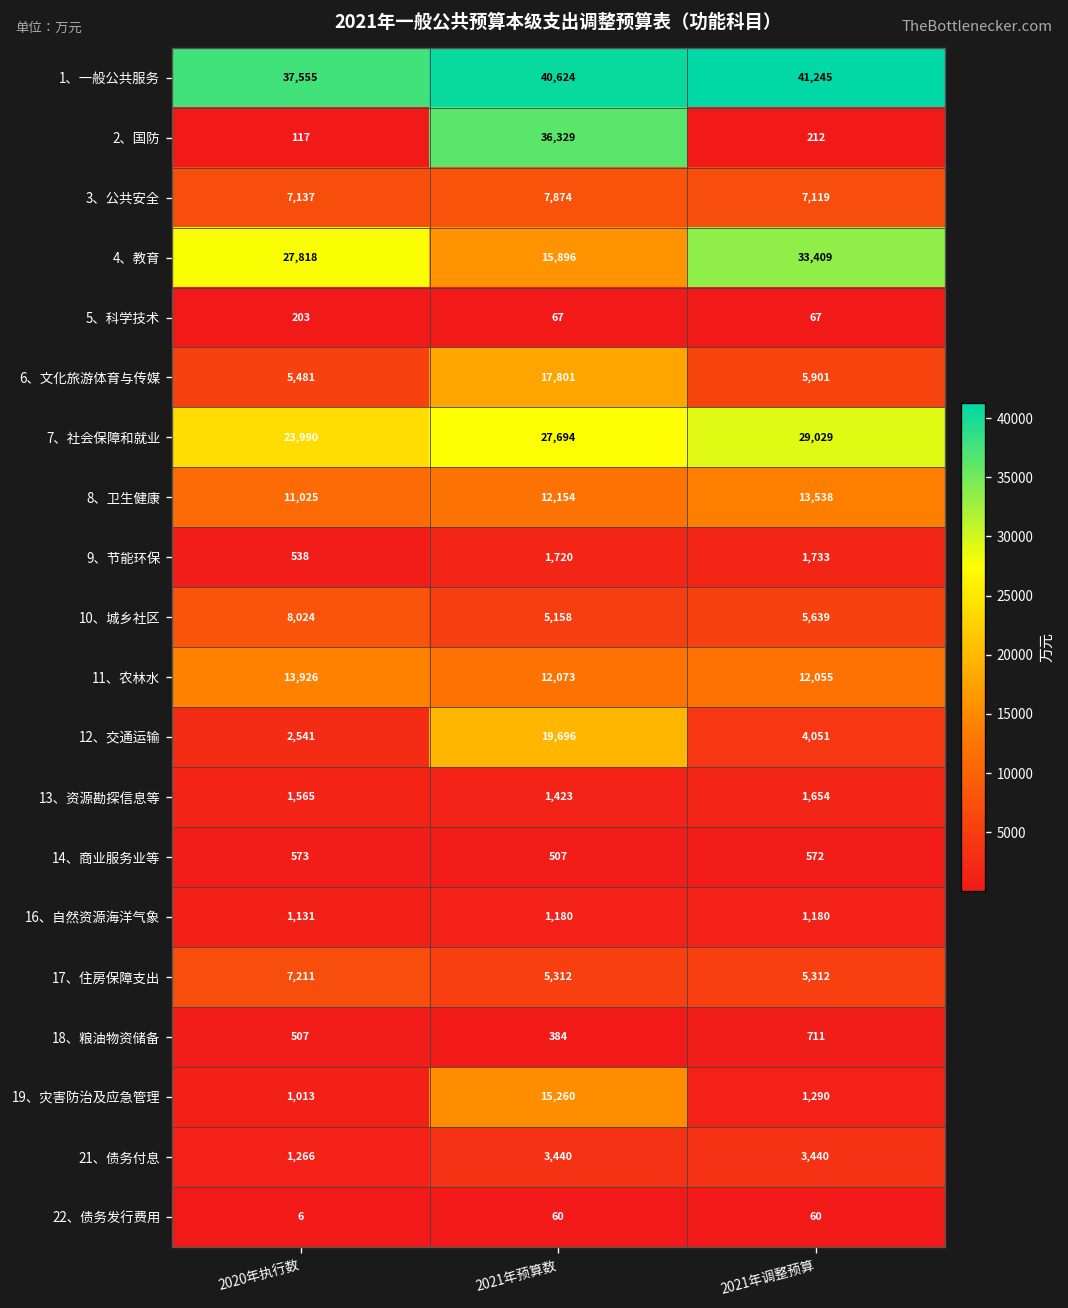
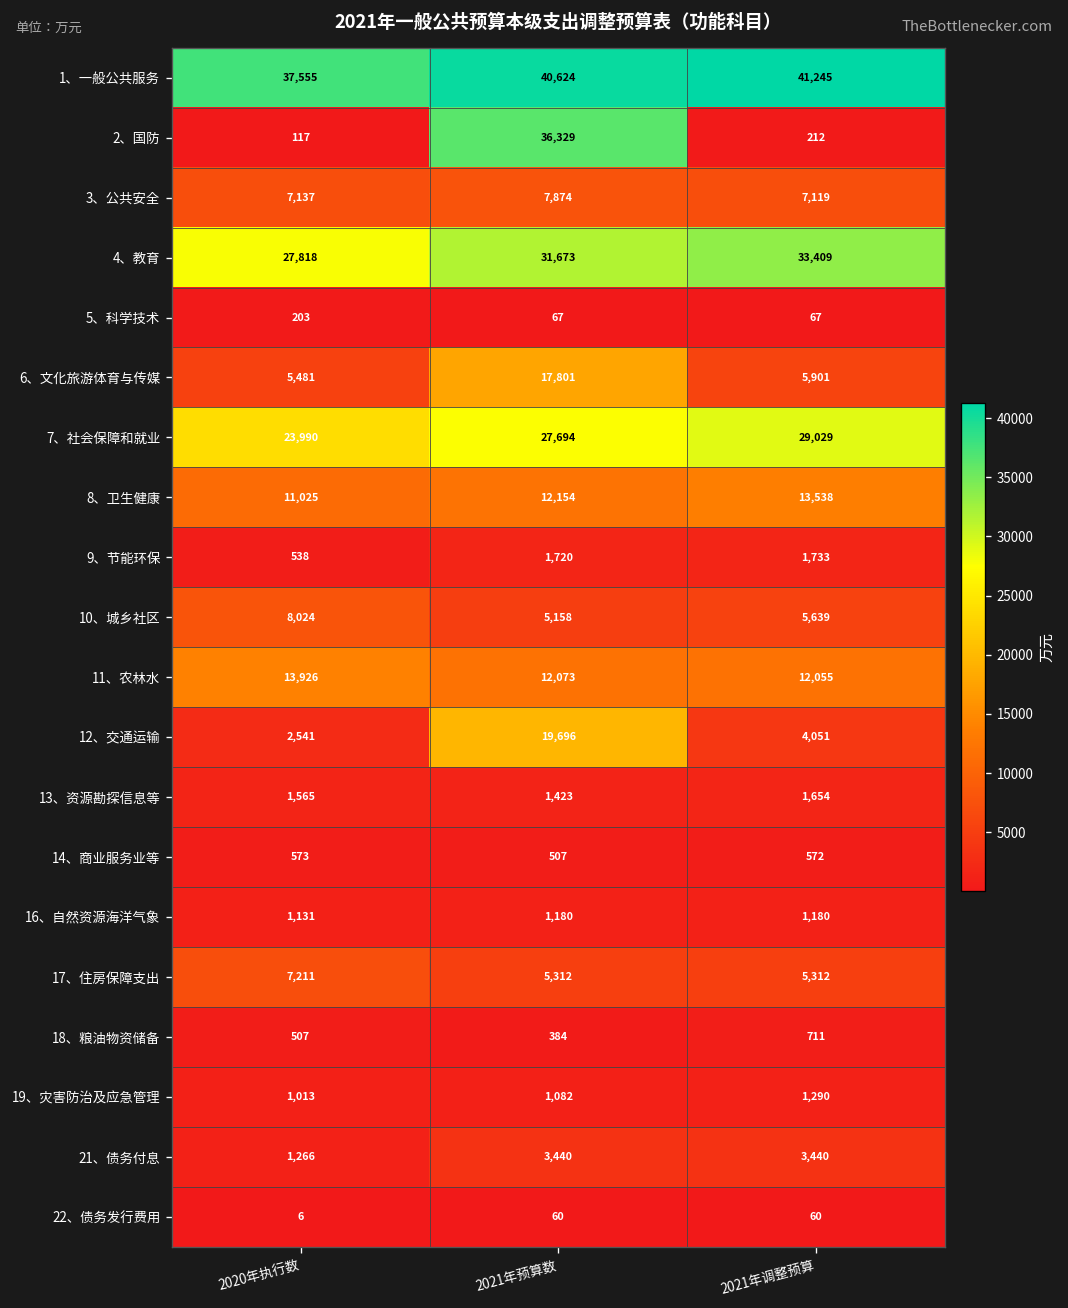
  {
    "1、一般公共服务": {
      "2020年执行数": "37,555",
      "2021年预算数": "40,624",
      "2021年调整预算": "41,245"
    },
    "2、国防": {
      "2020年执行数": "117",
      "2021年预算数": "36,329",
      "2021年调整预算": "212"
    },
    "3、公共安全": {
      "2020年执行数": "7,137",
      "2021年预算数": "7,874",
      "2021年调整预算": "7,119"
    },
    "4、教育": {
      "2020年执行数": "27,818",
-     "2021年预算数": "15,896",
+     "2021年预算数": "31,673",
      "2021年调整预算": "33,409"
    },
    "5、科学技术": {
      "2020年执行数": "203",
      "2021年预算数": "67",
      "2021年调整预算": "67"
    },
    "6、文化旅游体育与传媒": {
      "2020年执行数": "5,481",
      "2021年预算数": "17,801",
      "2021年调整预算": "5,901"
    },
    "7、社会保障和就业": {
      "2020年执行数": "23,990",
      "2021年预算数": "27,694",
      "2021年调整预算": "29,029"
    },
    "8、卫生健康": {
      "2020年执行数": "11,025",
      "2021年预算数": "12,154",
      "2021年调整预算": "13,538"
    },
    "9、节能环保": {
      "2020年执行数": "538",
      "2021年预算数": "1,720",
      "2021年调整预算": "1,733"
    },
    "10、城乡社区": {
      "2020年执行数": "8,024",
      "2021年预算数": "5,158",
      "2021年调整预算": "5,639"
    },
    "11、农林水": {
      "2020年执行数": "13,926",
      "2021年预算数": "12,073",
      "2021年调整预算": "12,055"
    },
    "12、交通运输": {
      "2020年执行数": "2,541",
      "2021年预算数": "19,696",
      "2021年调整预算": "4,051"
    },
    "13、资源勘探信息等": {
      "2020年执行数": "1,565",
      "2021年预算数": "1,423",
      "2021年调整预算": "1,654"
    },
    "14、商业服务业等": {
      "2020年执行数": "573",
      "2021年预算数": "507",
      "2021年调整预算": "572"
    },
    "16、自然资源海洋气象": {
      "2020年执行数": "1,131",
      "2021年预算数": "1,180",
      "2021年调整预算": "1,180"
    },
    "17、住房保障支出": {
      "2020年执行数": "7,211",
      "2021年预算数": "5,312",
      "2021年调整预算": "5,312"
    },
    "18、粮油物资储备": {
      "2020年执行数": "507",
      "2021年预算数": "384",
      "2021年调整预算": "711"
    },
    "19、灾害防治及应急管理": {
      "2020年执行数": "1,013",
-     "2021年预算数": "15,260",
+     "2021年预算数": "1,082",
      "2021年调整预算": "1,290"
    },
    "21、债务付息": {
      "2020年执行数": "1,266",
      "2021年预算数": "3,440",
      "2021年调整预算": "3,440"
    },
    "22、债务发行费用": {
      "2020年执行数": "6",
      "2021年预算数": "60",
      "2021年调整预算": "60"
    }
  }
